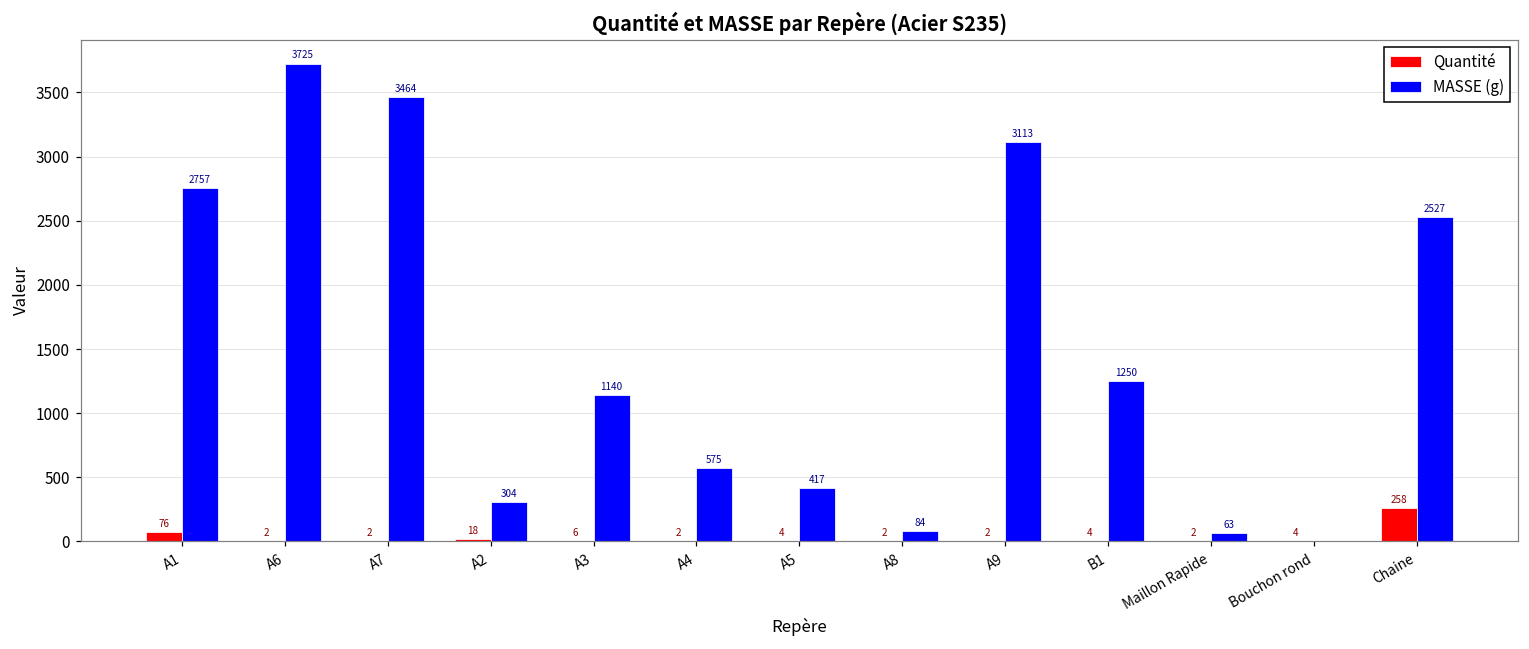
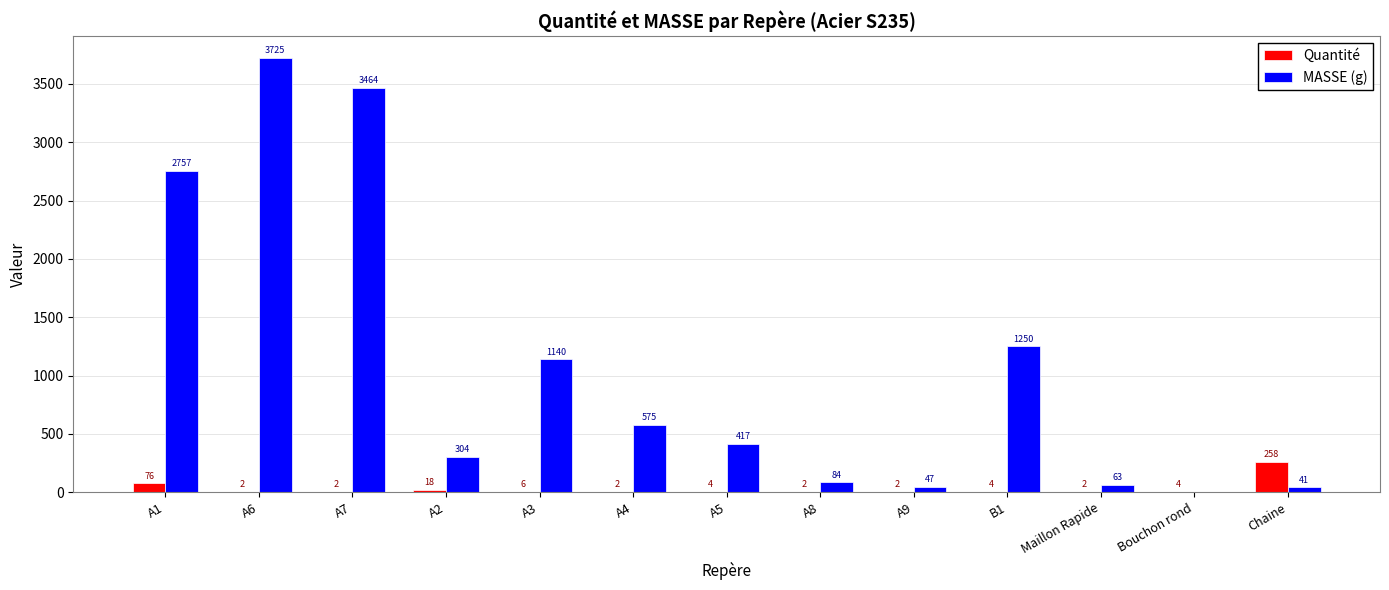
  {
    "Quantité": {
      "A1": 76,
      "A6": 2,
      "A7": 2,
      "A2": 18,
      "A3": 6,
      "A4": 2,
      "A5": 4,
      "A8": 2,
      "A9": 2,
      "B1": 4,
      "Maillon Rapide": 2,
      "Bouchon rond": 4,
      "Chaine": 258
    },
    "MASSE (g)": {
      "A1": 2757,
      "A6": 3725,
      "A7": 3464,
      "A2": 304,
      "A3": 1140,
      "A4": 575,
      "A5": 417,
      "A8": 84,
-     "A9": 3113,
+     "A9": 47,
      "B1": 1250,
      "Maillon Rapide": 63,
-     "Chaine": 2527
+     "Chaine": 41
    }
  }
